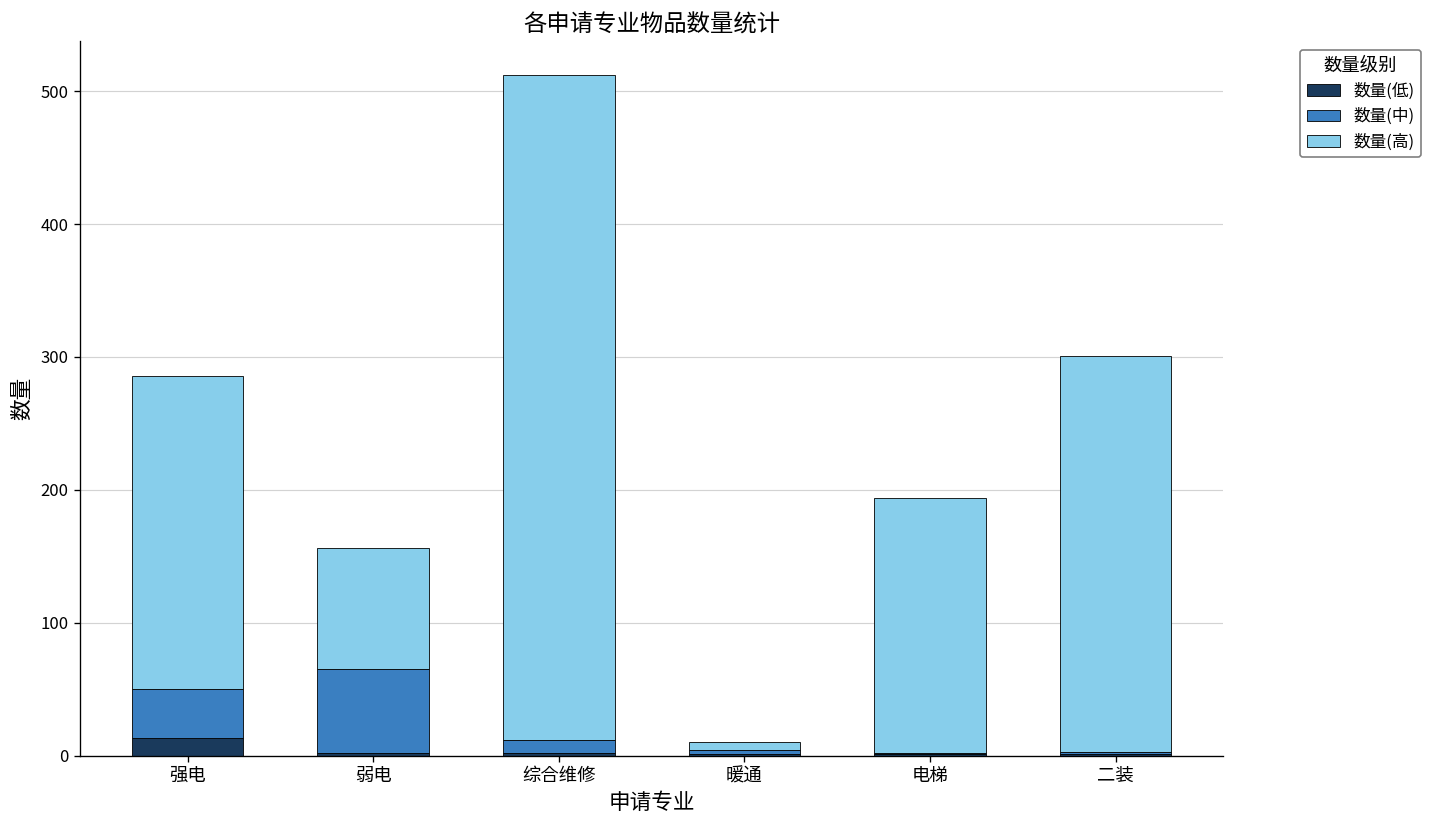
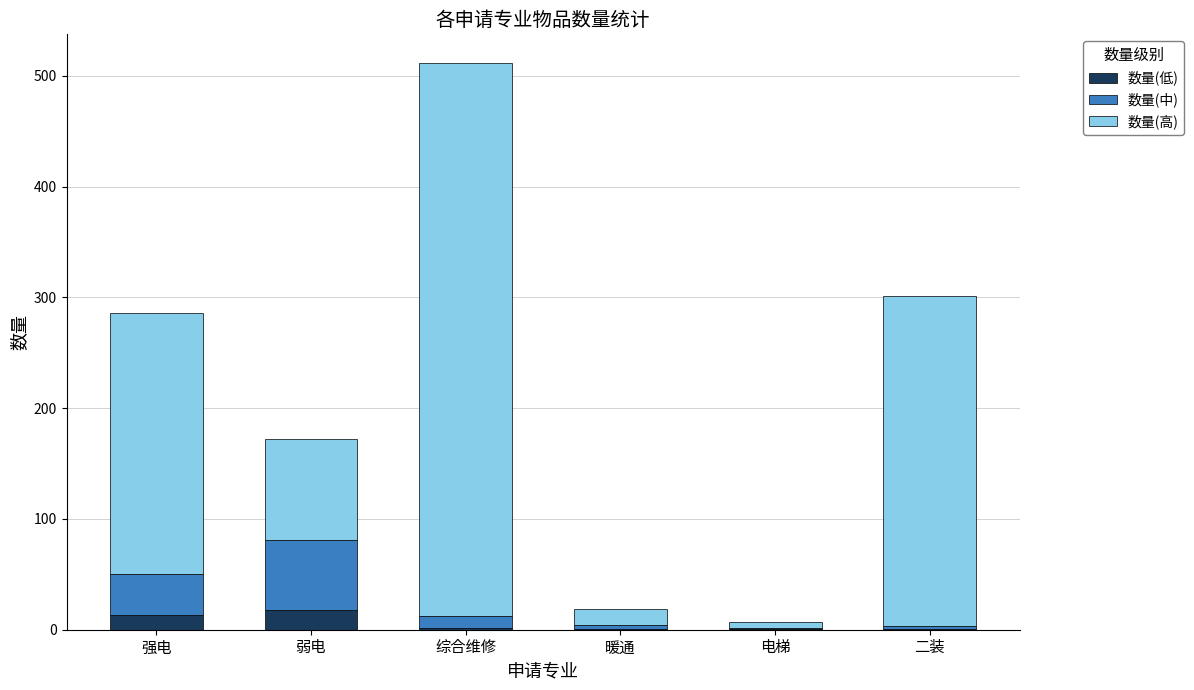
  {
    "数量(低)": {
      "强电": 13,
-     "弱电": 2
+     "弱电": 18
    },
    "数量(中)": {
      "强电": 37,
      "弱电": 63,
      "综合维修": 10,
      "暖通": 3
    },
    "数量(高)": {
      "强电": 236,
      "弱电": 91,
      "综合维修": 500,
-     "暖通": 6,
-     "电梯": 192,
+     "暖通": 15,
+     "电梯": 5,
      "二装": 298
    }
  }
